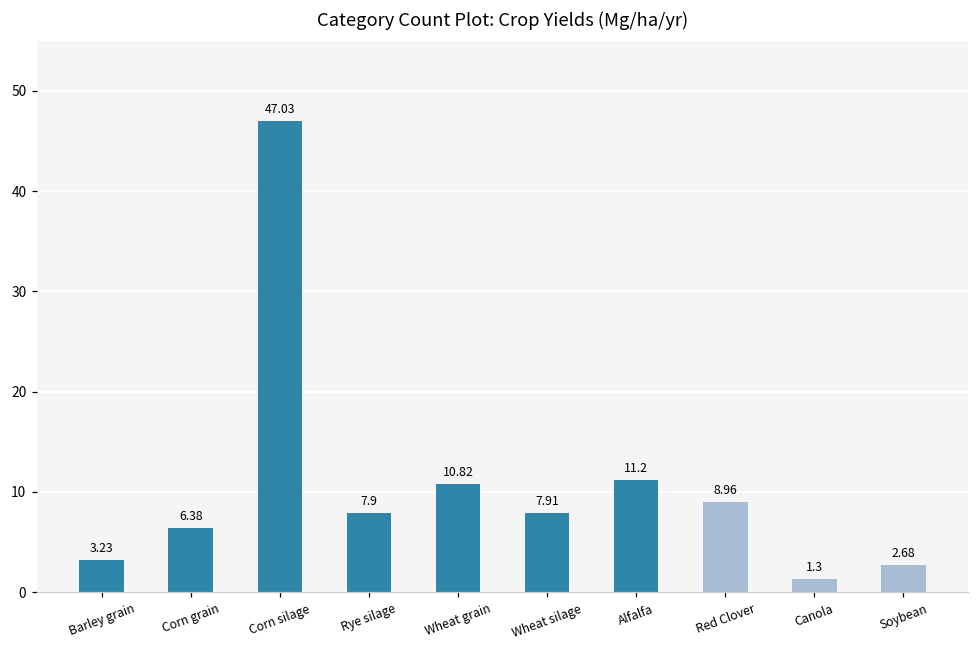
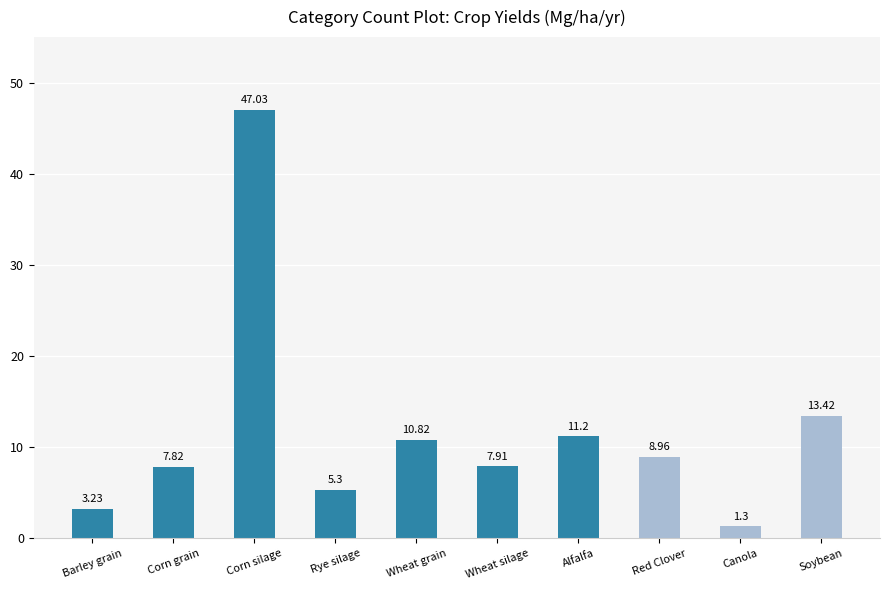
  {
    "Barley grain": 3.23,
-   "Corn grain": 6.38,
+   "Corn grain": 7.82,
    "Corn silage": 47.03,
-   "Rye silage": 7.9,
+   "Rye silage": 5.3,
    "Wheat grain": 10.82,
    "Wheat silage": 7.91,
    "Alfalfa": 11.2,
    "Red Clover": 8.96,
    "Canola": 1.3,
-   "Soybean": 2.68
+   "Soybean": 13.42
  }
